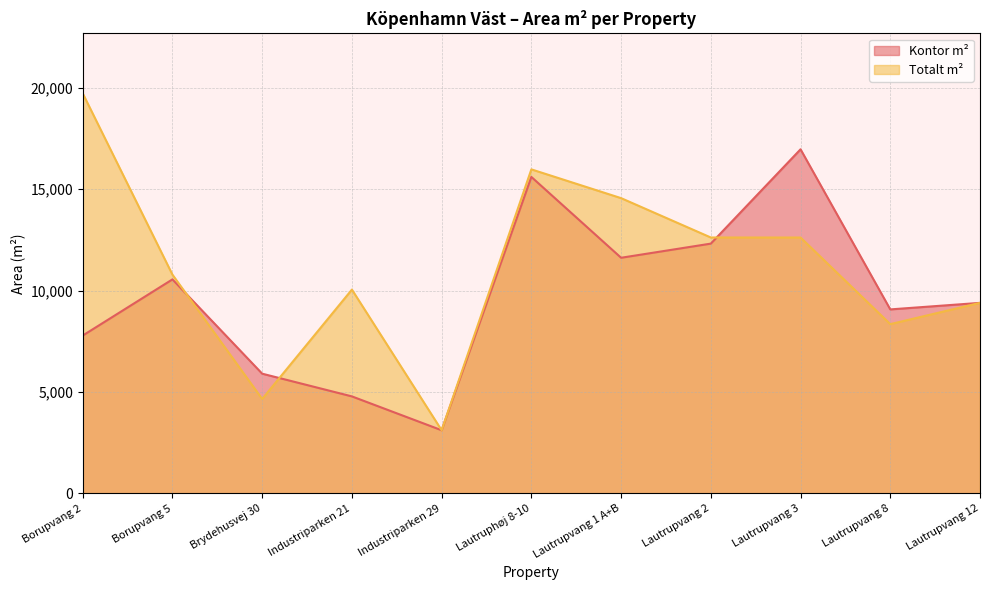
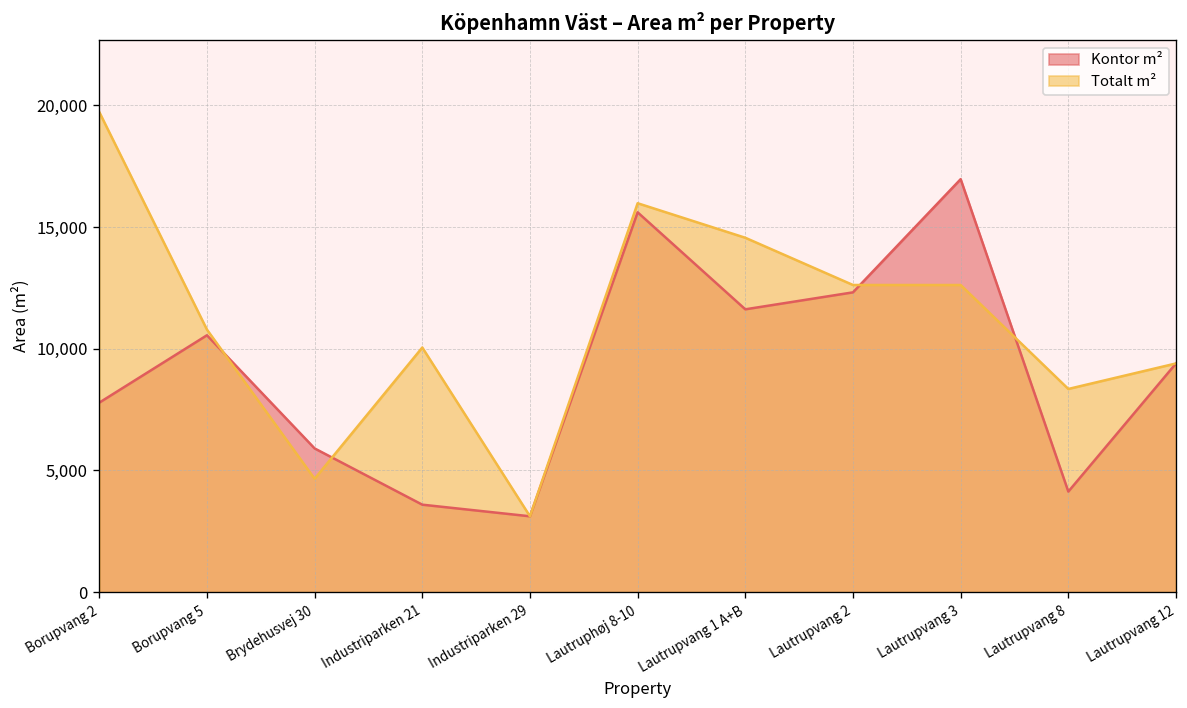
  {
    "Kontor m²": {
      "Borupvang 2": "7,800",
      "Borupvang 5": "10,600",
      "Brydehusvej 30": "5,900",
-     "Industriparken 21": "4,800",
+     "Industriparken 21": "3,600",
      "Lautruphøj 8-10": "15,600",
      "Lautrupvang 1 A+B": "11,600",
      "Lautrupvang 2": "12,300",
      "Lautrupvang 3": "17,000",
-     "Lautrupvang 8": "9,100"
+     "Lautrupvang 8": "4,100"
    },
    "Totalt m²": {
      "Borupvang 2": "19,700",
      "Borupvang 5": "10,800",
      "Brydehusvej 30": "4,700",
      "Industriparken 21": "10,100",
      "Lautruphøj 8-10": "16,000",
      "Lautrupvang 1 A+B": "14,600",
      "Lautrupvang 2": "12,600",
      "Lautrupvang 3": "12,600",
      "Lautrupvang 8": "8,300"
    }
  }
